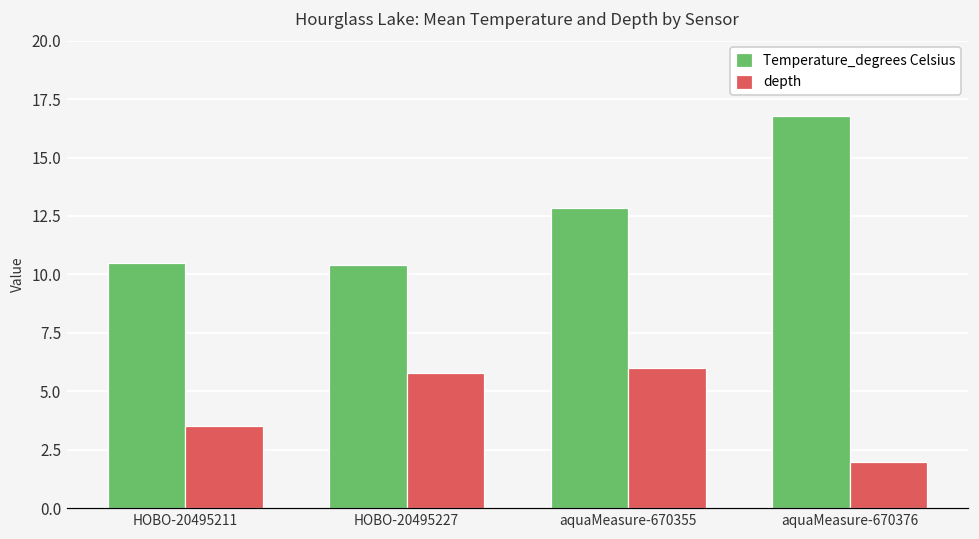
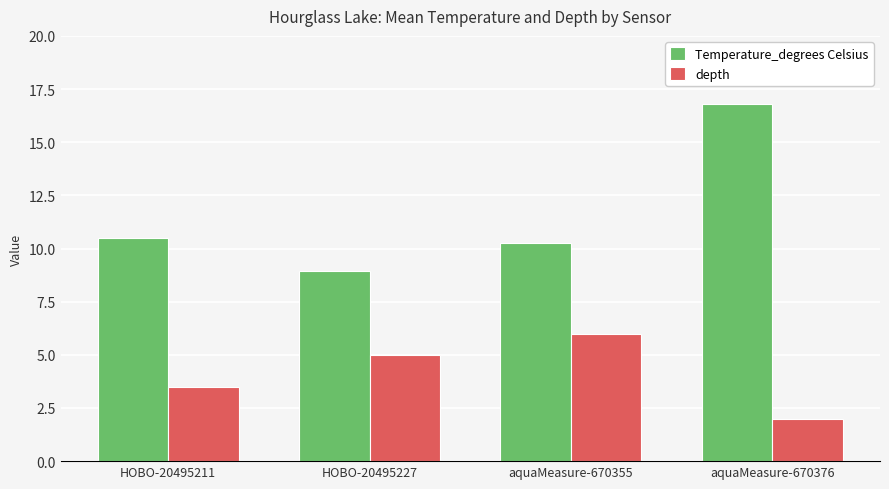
  {
    "Temperature_degrees Celsius": {
      "HOBO-20495211": 10.5,
-     "HOBO-20495227": 10.4,
-     "aquaMeasure-670355": 12.9,
+     "HOBO-20495227": 9.0,
+     "aquaMeasure-670355": 10.2,
      "aquaMeasure-670376": 16.8
    },
    "depth": {
      "HOBO-20495211": 3.5,
-     "HOBO-20495227": 5.8,
+     "HOBO-20495227": 5.0,
      "aquaMeasure-670355": 6.0,
      "aquaMeasure-670376": 2.0
    }
  }
